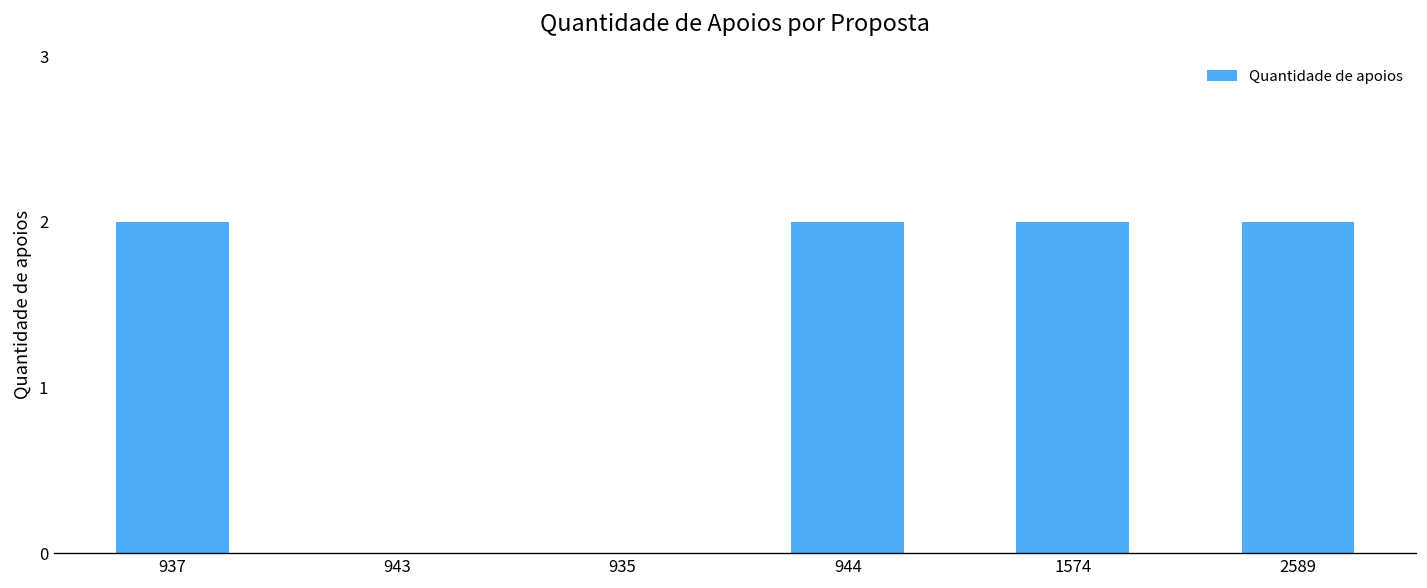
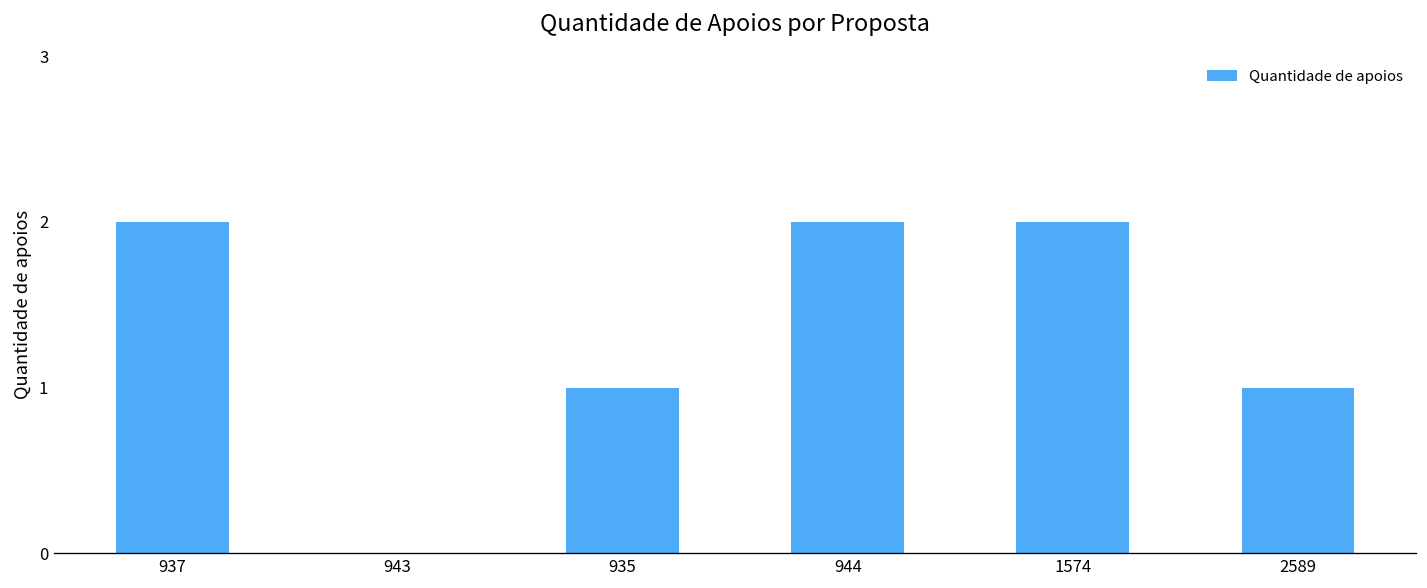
  {
    "937": 2,
    "943": 0,
-   "935": 0,
+   "935": 1,
    "944": 2,
    "1574": 2,
-   "2589": 2
+   "2589": 1
  }
